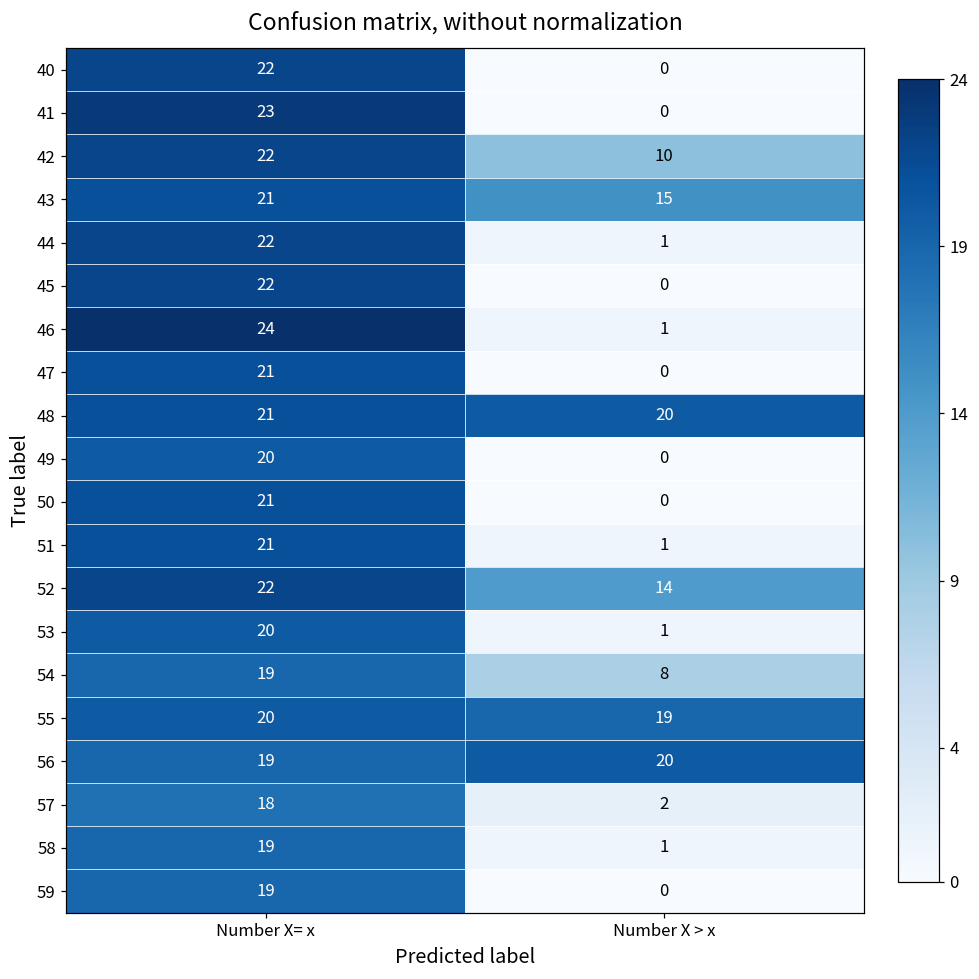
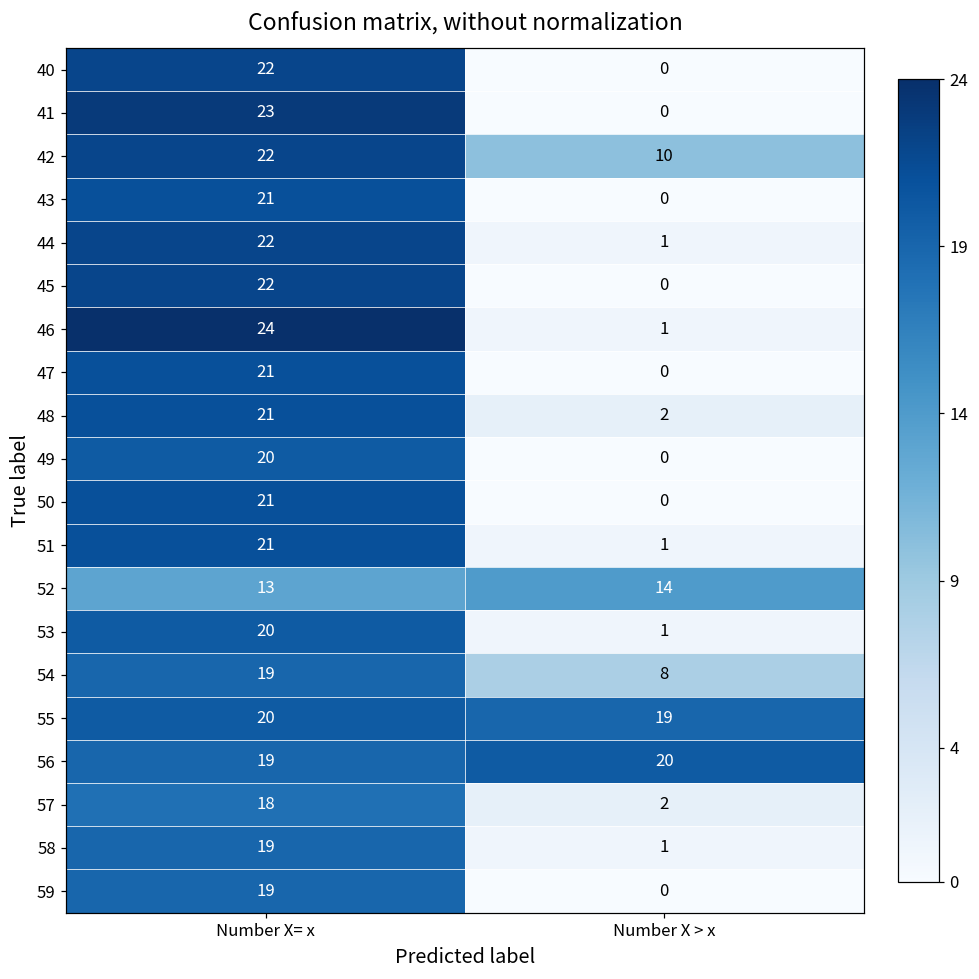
  {
    "40": {
      "Number X= x": 22,
      "Number X > x": 0
    },
    "41": {
      "Number X= x": 23,
      "Number X > x": 0
    },
    "42": {
      "Number X= x": 22,
      "Number X > x": 10
    },
    "43": {
      "Number X= x": 21,
-     "Number X > x": 15
+     "Number X > x": 0
    },
    "44": {
      "Number X= x": 22,
      "Number X > x": 1
    },
    "45": {
      "Number X= x": 22,
      "Number X > x": 0
    },
    "46": {
      "Number X= x": 24,
      "Number X > x": 1
    },
    "47": {
      "Number X= x": 21,
      "Number X > x": 0
    },
    "48": {
      "Number X= x": 21,
-     "Number X > x": 20
+     "Number X > x": 2
    },
    "49": {
      "Number X= x": 20,
      "Number X > x": 0
    },
    "50": {
      "Number X= x": 21,
      "Number X > x": 0
    },
    "51": {
      "Number X= x": 21,
      "Number X > x": 1
    },
    "52": {
-     "Number X= x": 22,
+     "Number X= x": 13,
      "Number X > x": 14
    },
    "53": {
      "Number X= x": 20,
      "Number X > x": 1
    },
    "54": {
      "Number X= x": 19,
      "Number X > x": 8
    },
    "55": {
      "Number X= x": 20,
      "Number X > x": 19
    },
    "56": {
      "Number X= x": 19,
      "Number X > x": 20
    },
    "57": {
      "Number X= x": 18,
      "Number X > x": 2
    },
    "58": {
      "Number X= x": 19,
      "Number X > x": 1
    },
    "59": {
      "Number X= x": 19,
      "Number X > x": 0
    }
  }
